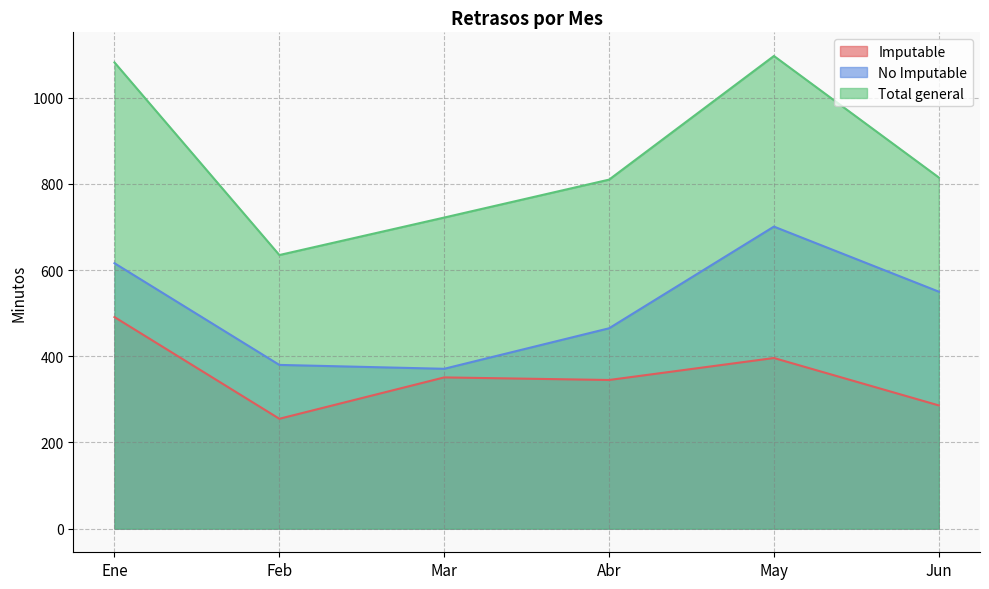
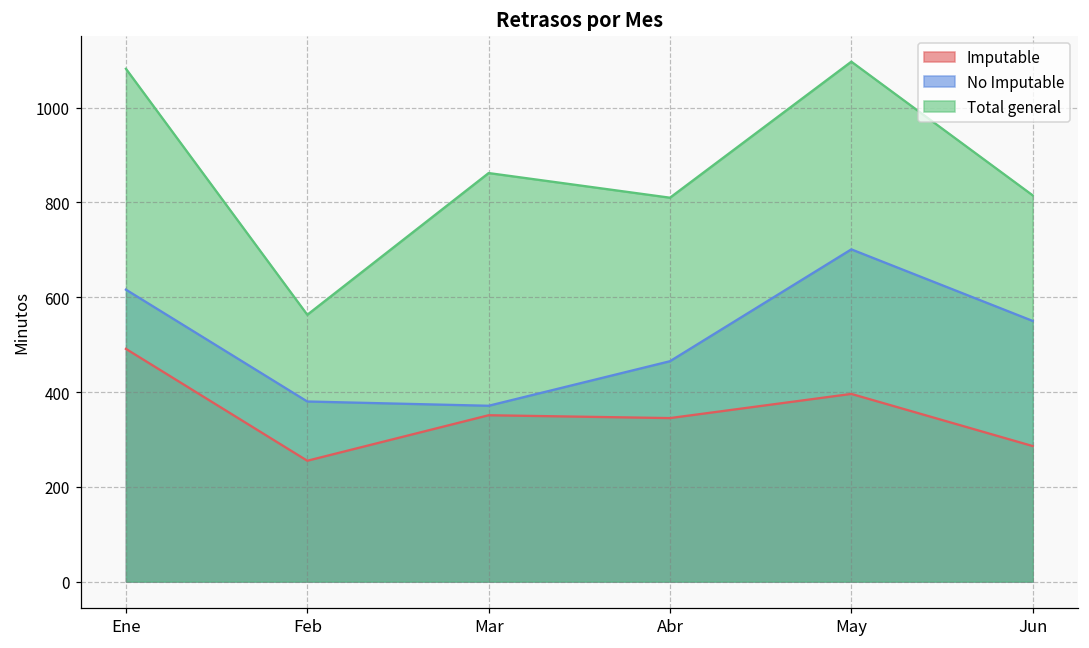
  {
    "Imputable": {
      "Ene": 490,
      "Feb": 260,
      "Mar": 350,
      "Abr": 350,
      "May": 400,
      "Jun": 290
    },
    "No Imputable": {
      "Ene": 620,
      "Feb": 380,
      "Mar": 370,
      "Abr": 470,
      "May": 700,
      "Jun": 550
    },
    "Total general": {
      "Ene": 1080,
-     "Feb": 640,
-     "Mar": 720,
+     "Feb": 560,
+     "Mar": 860,
      "Abr": 810,
      "May": 1100,
      "Jun": 820
    }
  }
